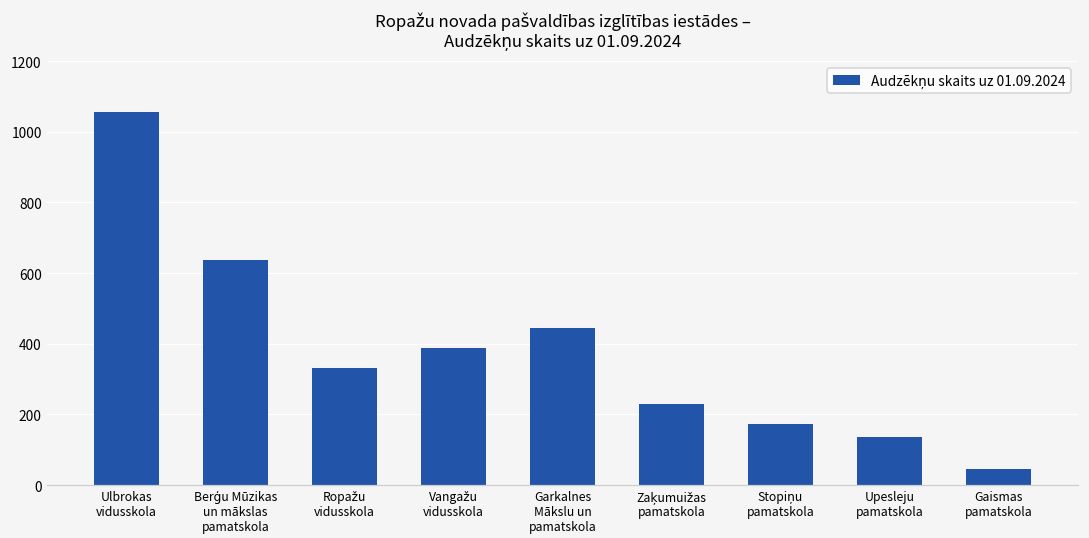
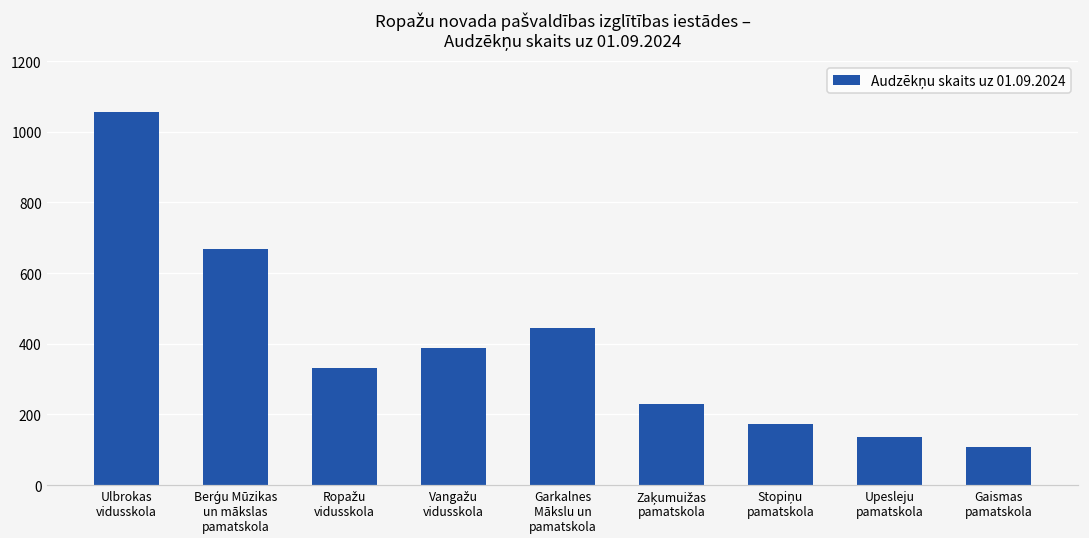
  {
    "Ulbrokas vidusskola": 1060,
-   "Berģu Mūzikas un mākslas pamatskola": 640,
+   "Berģu Mūzikas un mākslas pamatskola": 670,
    "Ropažu vidusskola": 330,
    "Vangažu vidusskola": 390,
    "Garkalnes Mākslu un pamatskola": 450,
    "Zaķumuižas pamatskola": 230,
    "Stopiņu pamatskola": 170,
    "Upesleju pamatskola": 140,
-   "Gaismas pamatskola": 50
+   "Gaismas pamatskola": 110
  }
